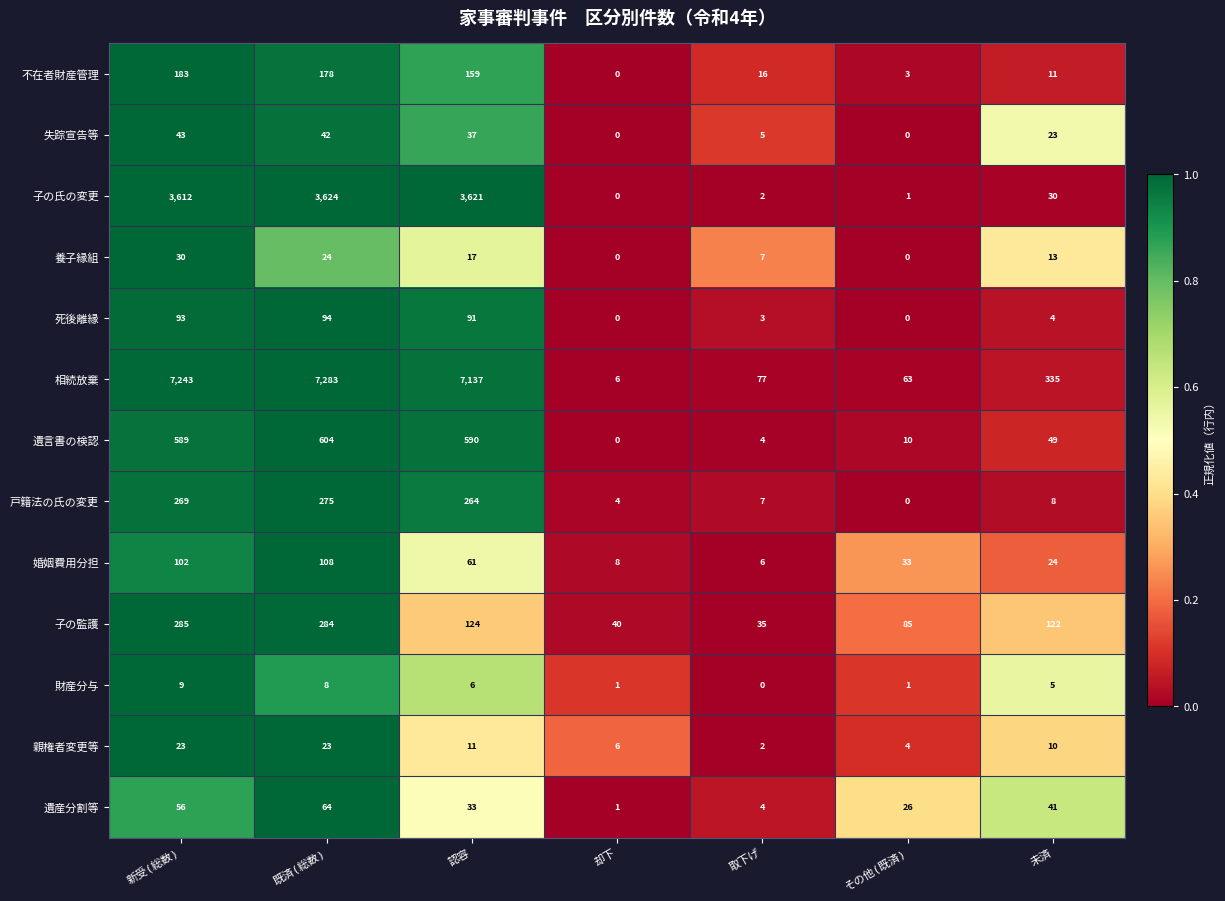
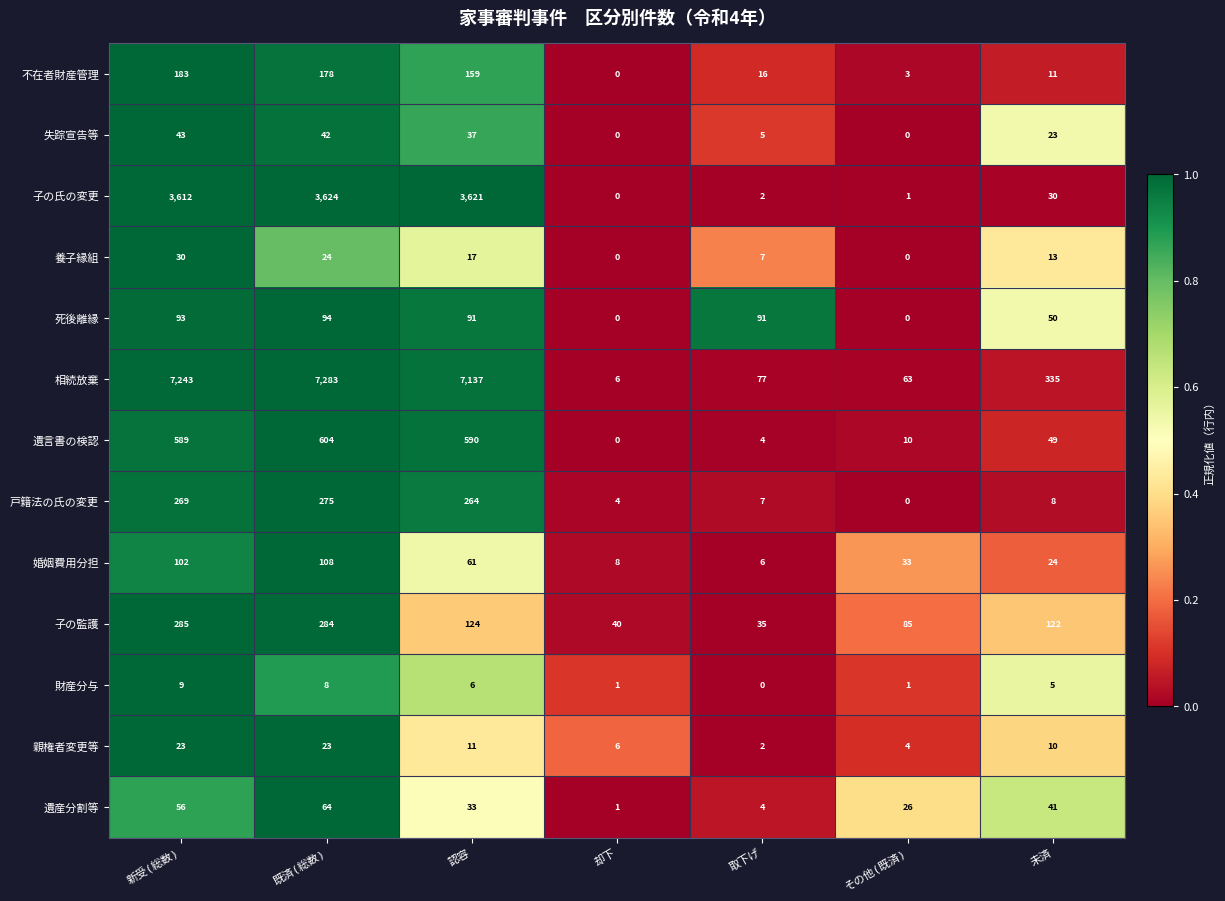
  {
    "不在者財産管理": {
      "新受(総数)": "183",
      "既済(総数)": "178",
      "認容": "159",
      "却下": "0",
      "取下げ": "16",
      "その他(既済)": "3",
      "未済": "11"
    },
    "失踪宣告等": {
      "新受(総数)": "43",
      "既済(総数)": "42",
      "認容": "37",
      "却下": "0",
      "取下げ": "5",
      "その他(既済)": "0",
      "未済": "23"
    },
    "子の氏の変更": {
      "新受(総数)": "3,612",
      "既済(総数)": "3,624",
      "認容": "3,621",
      "却下": "0",
      "取下げ": "2",
      "その他(既済)": "1",
      "未済": "30"
    },
    "養子縁組": {
      "新受(総数)": "30",
      "既済(総数)": "24",
      "認容": "17",
      "却下": "0",
      "取下げ": "7",
      "その他(既済)": "0",
      "未済": "13"
    },
    "死後離縁": {
      "新受(総数)": "93",
      "既済(総数)": "94",
      "認容": "91",
      "却下": "0",
-     "取下げ": "3",
+     "取下げ": "91",
      "その他(既済)": "0",
-     "未済": "4"
+     "未済": "50"
    },
    "相続放棄": {
      "新受(総数)": "7,243",
      "既済(総数)": "7,283",
      "認容": "7,137",
      "却下": "6",
      "取下げ": "77",
      "その他(既済)": "63",
      "未済": "335"
    },
    "遺言書の検認": {
      "新受(総数)": "589",
      "既済(総数)": "604",
      "認容": "590",
      "却下": "0",
      "取下げ": "4",
      "その他(既済)": "10",
      "未済": "49"
    },
    "戸籍法の氏の変更": {
      "新受(総数)": "269",
      "既済(総数)": "275",
      "認容": "264",
      "却下": "4",
      "取下げ": "7",
      "その他(既済)": "0",
      "未済": "8"
    },
    "婚姻費用分担": {
      "新受(総数)": "102",
      "既済(総数)": "108",
      "認容": "61",
      "却下": "8",
      "取下げ": "6",
      "その他(既済)": "33",
      "未済": "24"
    },
    "子の監護": {
      "新受(総数)": "285",
      "既済(総数)": "284",
      "認容": "124",
      "却下": "40",
      "取下げ": "35",
      "その他(既済)": "85",
      "未済": "122"
    },
    "財産分与": {
      "新受(総数)": "9",
      "既済(総数)": "8",
      "認容": "6",
      "却下": "1",
      "取下げ": "0",
      "その他(既済)": "1",
      "未済": "5"
    },
    "親権者変更等": {
      "新受(総数)": "23",
      "既済(総数)": "23",
      "認容": "11",
      "却下": "6",
      "取下げ": "2",
      "その他(既済)": "4",
      "未済": "10"
    },
    "遺産分割等": {
      "新受(総数)": "56",
      "既済(総数)": "64",
      "認容": "33",
      "却下": "1",
      "取下げ": "4",
      "その他(既済)": "26",
      "未済": "41"
    }
  }
